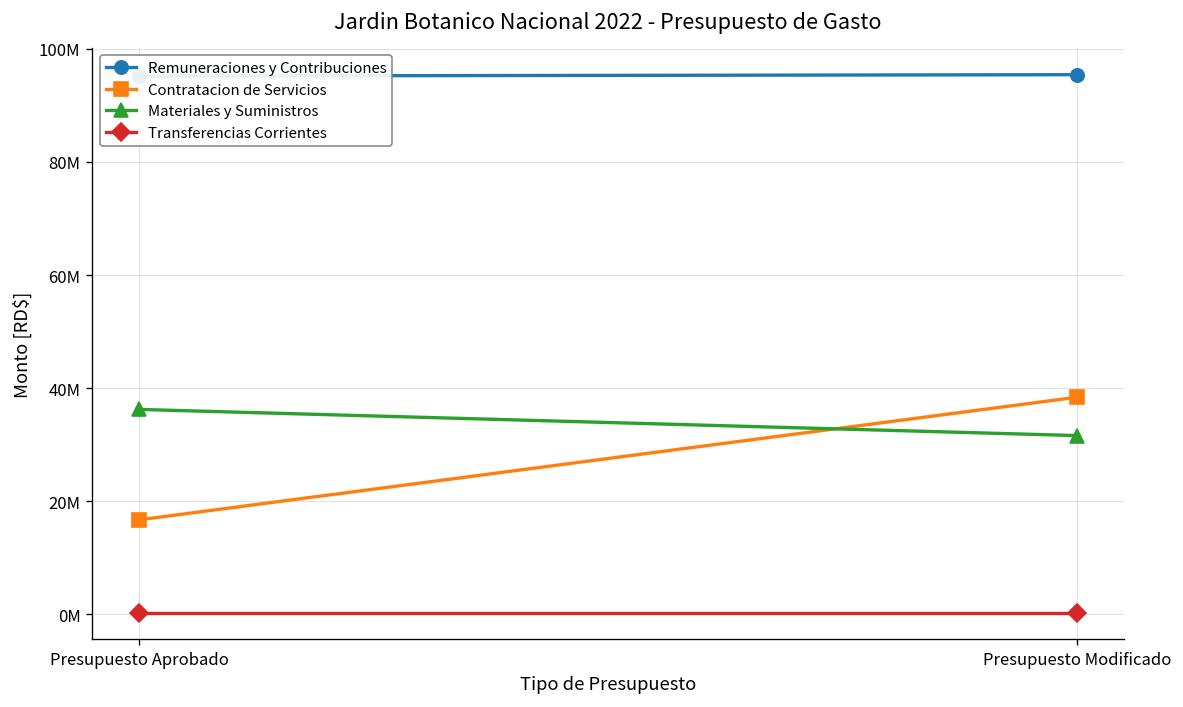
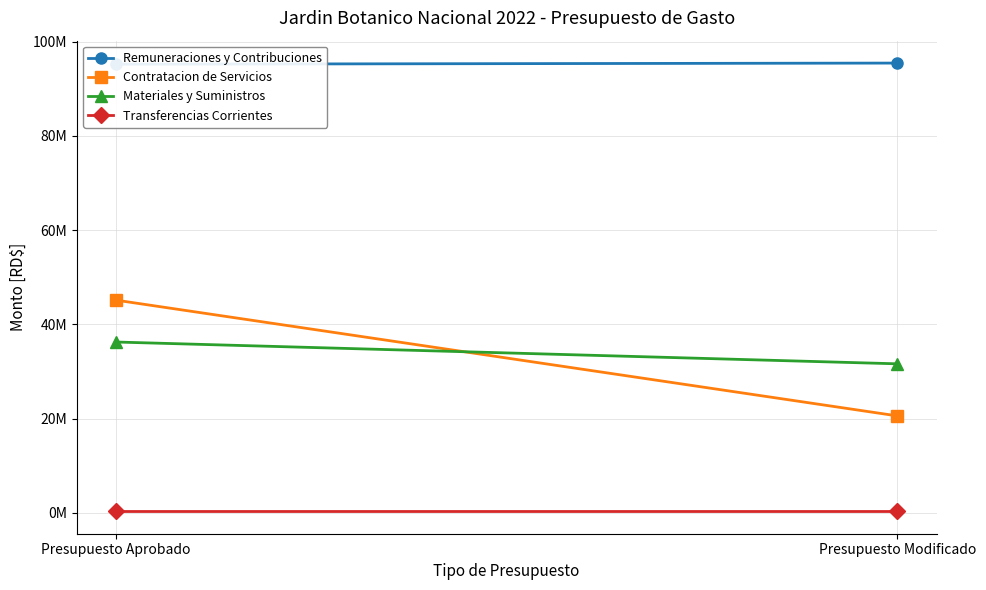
  {
    "Remuneraciones y Contribuciones": {
      "Presupuesto Modificado": 95000000
    },
    "Contratacion de Servicios": {
-     "Presupuesto Aprobado": 17000000,
-     "Presupuesto Modificado": 38000000
+     "Presupuesto Aprobado": 45000000,
+     "Presupuesto Modificado": 21000000
    },
    "Materiales y Suministros": {
      "Presupuesto Aprobado": 36000000,
      "Presupuesto Modificado": 32000000
    },
    "Transferencias Corrientes": {
      "Presupuesto Aprobado": 0,
      "Presupuesto Modificado": 0
    }
  }
